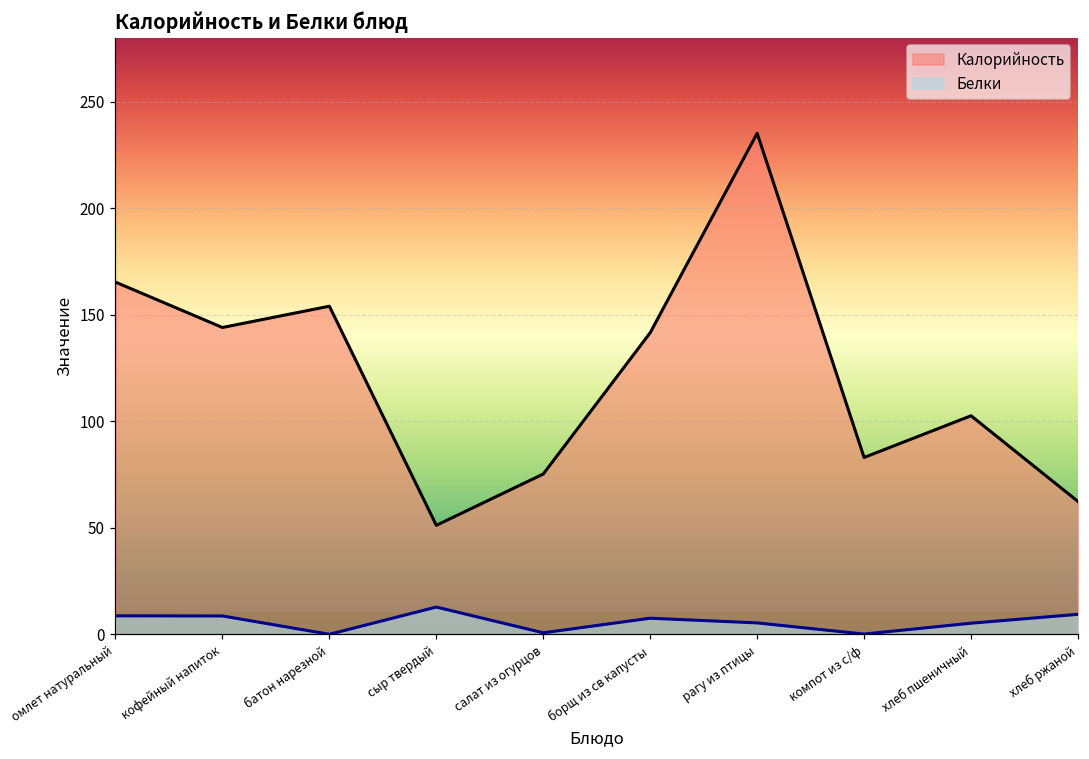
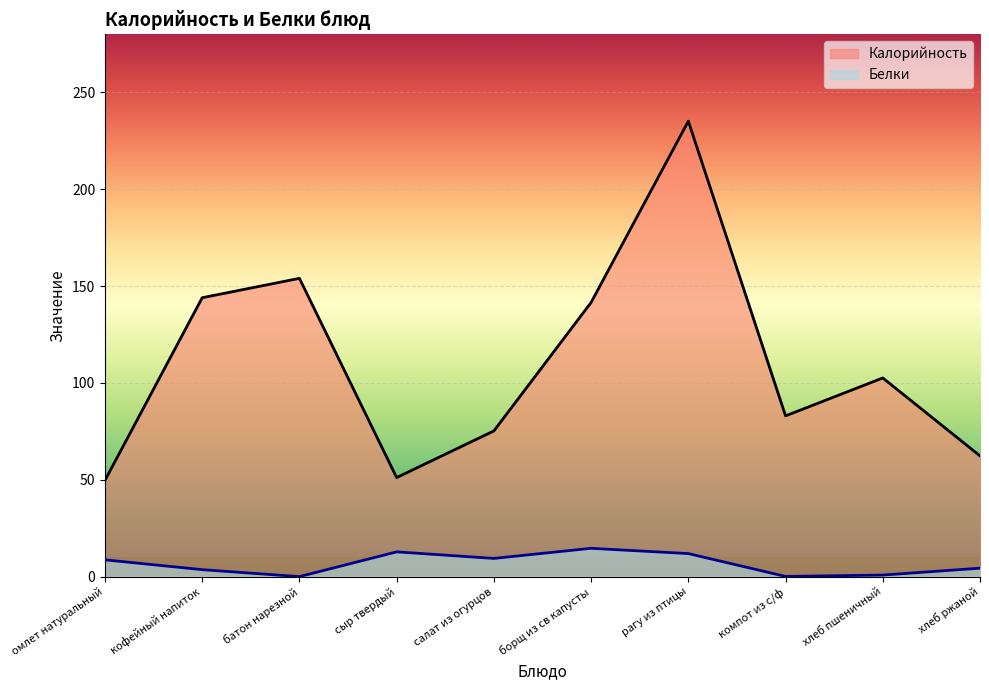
  {
    "Калорийность": {
-     "омлет натуральный": 165,
+     "омлет натуральный": 50,
      "кофейный напиток": 144,
      "батон нарезной": 154,
      "сыр твердый": 51,
      "салат из огурцов": 75,
      "борщ из св капусты": 142,
      "рагу из птицы": 235,
      "компот из с/ф": 83,
      "хлеб пшеничный": 103,
      "хлеб ржаной": 62
    },
    "Белки": {
      "омлет натуральный": 9,
-     "кофейный напиток": 9,
+     "кофейный напиток": 4,
      "батон нарезной": 0,
      "сыр твердый": 13,
-     "салат из огурцов": 1,
-     "борщ из св капусты": 8,
-     "рагу из птицы": 5,
+     "салат из огурцов": 9,
+     "борщ из св капусты": 15,
+     "рагу из птицы": 12,
      "компот из с/ф": 0,
-     "хлеб пшеничный": 5,
-     "хлеб ржаной": 9
+     "хлеб пшеничный": 1,
+     "хлеб ржаной": 4
    }
  }
